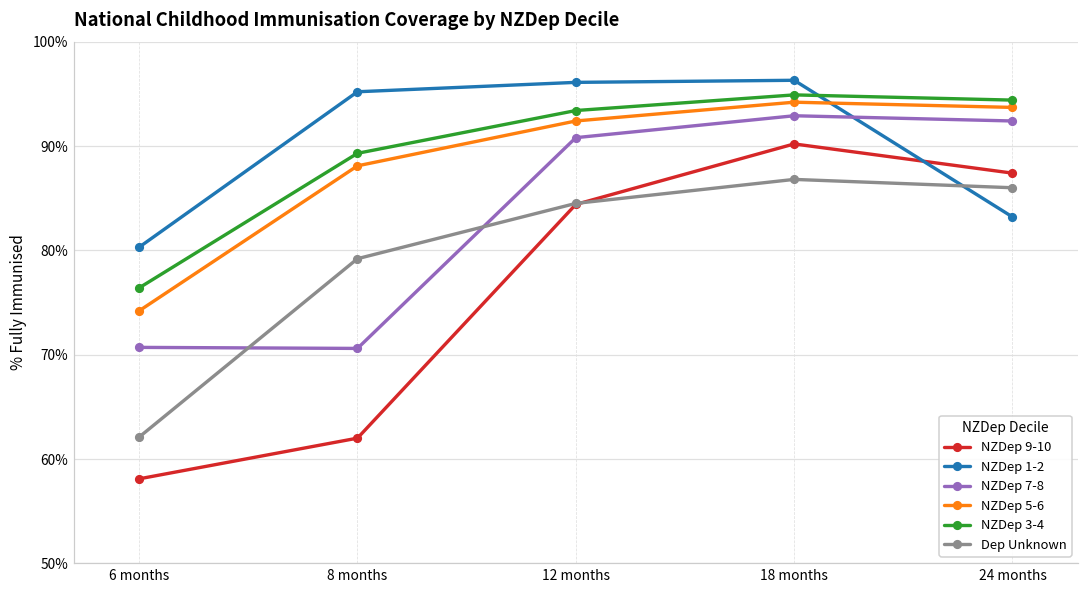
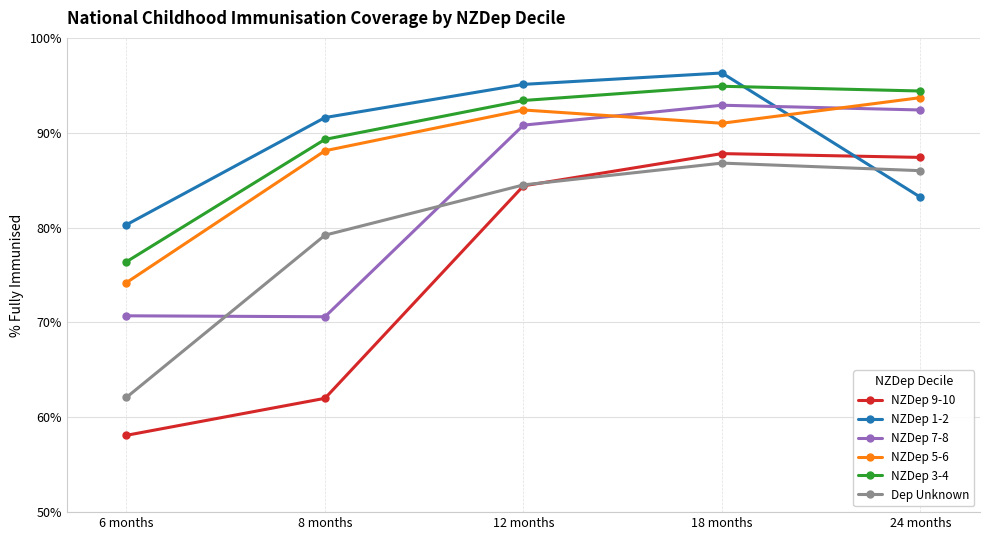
  {
    "NZDep 9-10": {
      "6 months": "58%",
      "8 months": "62%",
-     "18 months": "90%",
+     "18 months": "88%",
      "24 months": "87%"
    },
    "NZDep 1-2": {
      "6 months": "80%",
-     "8 months": "95%",
-     "12 months": "96%",
+     "8 months": "92%",
+     "12 months": "95%",
      "18 months": "96%",
      "24 months": "83%"
    },
    "NZDep 7-8": {
      "6 months": "71%",
      "8 months": "71%",
      "12 months": "91%",
      "18 months": "93%",
      "24 months": "92%"
    },
    "NZDep 5-6": {
      "6 months": "74%",
      "8 months": "88%",
      "12 months": "92%",
-     "18 months": "94%",
+     "18 months": "91%",
      "24 months": "94%"
    },
    "NZDep 3-4": {
      "6 months": "76%",
      "8 months": "89%",
      "12 months": "93%",
      "18 months": "95%",
      "24 months": "94%"
    },
    "Dep Unknown": {
      "6 months": "62%",
      "8 months": "79%",
      "18 months": "87%",
      "24 months": "86%"
    }
  }
